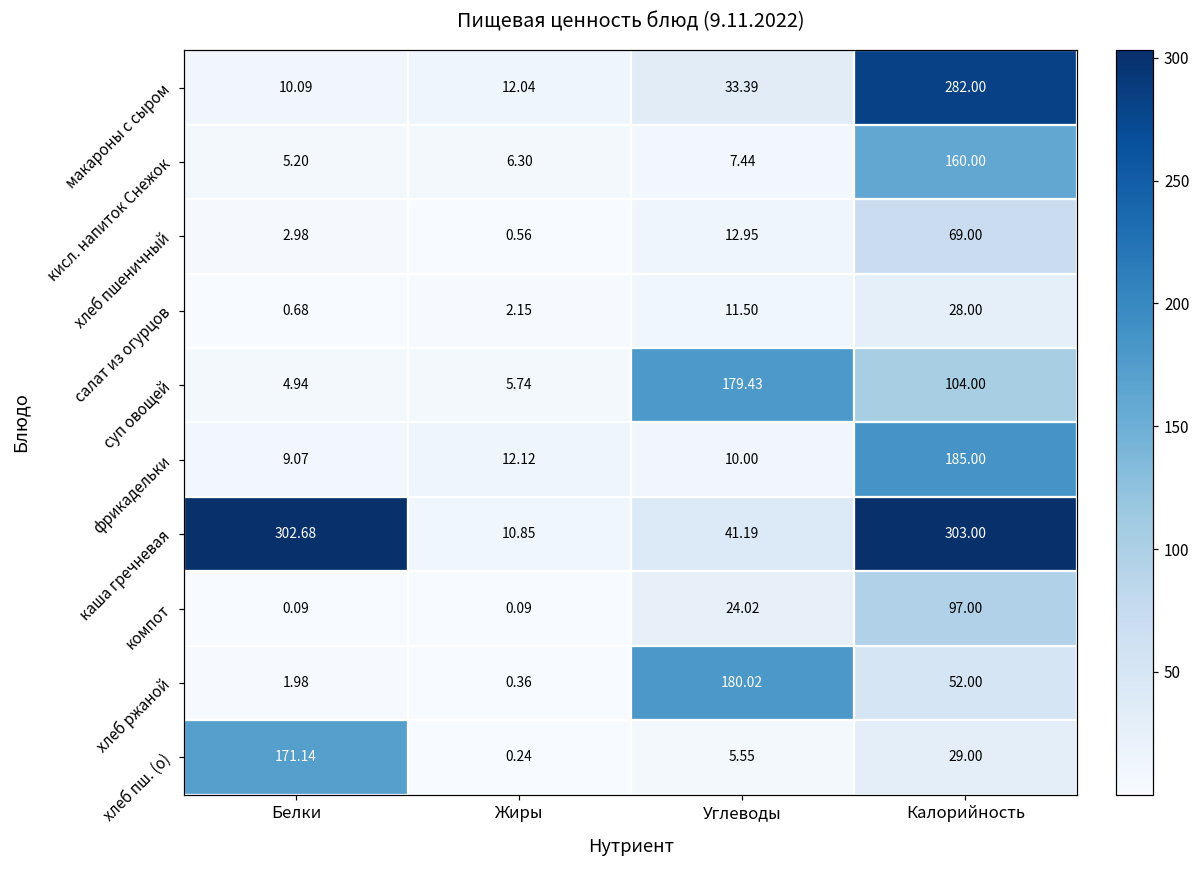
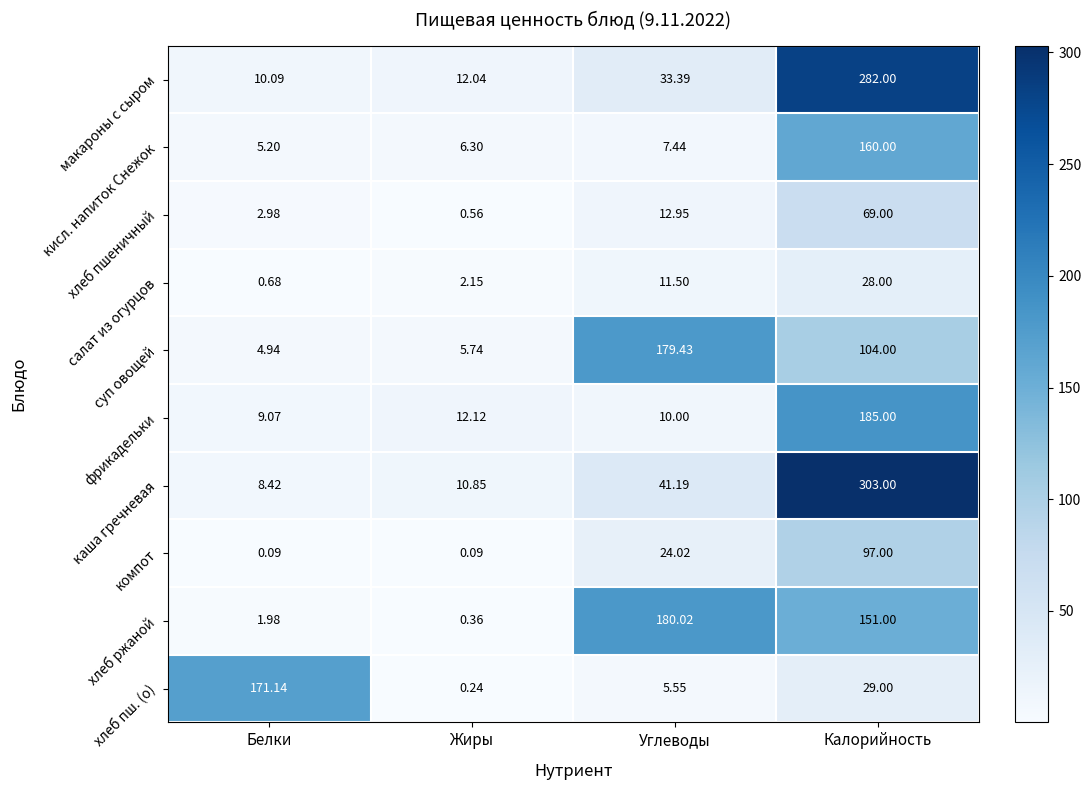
  {
    "макароны с сыром": {
      "Белки": 10.09,
      "Жиры": 12.04,
      "Углеводы": 33.39,
      "Калорийность": 282.00
    },
    "кисл. напиток Снежок": {
      "Белки": 5.20,
      "Жиры": 6.30,
      "Углеводы": 7.44,
      "Калорийность": 160.00
    },
    "хлеб пшеничный": {
      "Белки": 2.98,
      "Жиры": 0.56,
      "Углеводы": 12.95,
      "Калорийность": 69.00
    },
    "салат из огурцов": {
      "Белки": 0.68,
      "Жиры": 2.15,
      "Углеводы": 11.50,
      "Калорийность": 28.00
    },
    "суп овощей": {
      "Белки": 4.94,
      "Жиры": 5.74,
      "Углеводы": 179.43,
      "Калорийность": 104.00
    },
    "фрикадельки": {
      "Белки": 9.07,
      "Жиры": 12.12,
      "Углеводы": 10.00,
      "Калорийность": 185.00
    },
    "каша гречневая": {
-     "Белки": 302.68,
+     "Белки": 8.42,
      "Жиры": 10.85,
      "Углеводы": 41.19,
      "Калорийность": 303.00
    },
    "компот": {
      "Белки": 0.09,
      "Жиры": 0.09,
      "Углеводы": 24.02,
      "Калорийность": 97.00
    },
    "хлеб ржаной": {
      "Белки": 1.98,
      "Жиры": 0.36,
      "Углеводы": 180.02,
-     "Калорийность": 52.00
+     "Калорийность": 151.00
    },
    "хлеб пш. (о)": {
      "Белки": 171.14,
      "Жиры": 0.24,
      "Углеводы": 5.55,
      "Калорийность": 29.00
    }
  }
